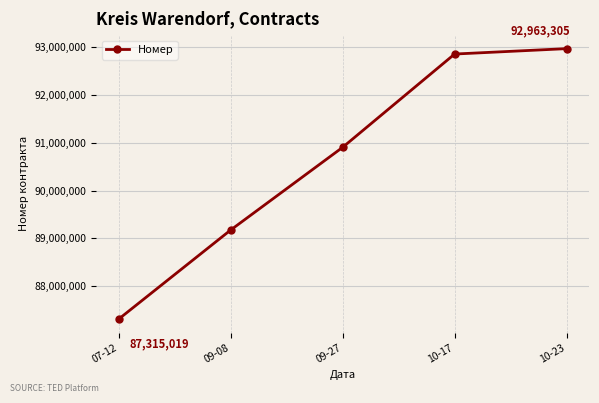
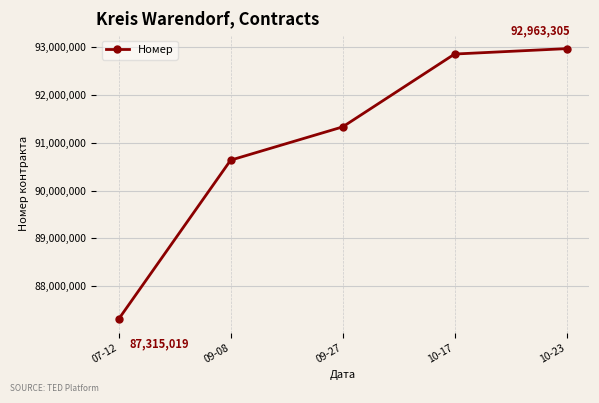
  {
-   "09-08": "89,200,000",
-   "09-27": "90,900,000",
+   "09-08": "90,600,000",
+   "09-27": "91,300,000",
    "10-17": "92,900,000"
  }
